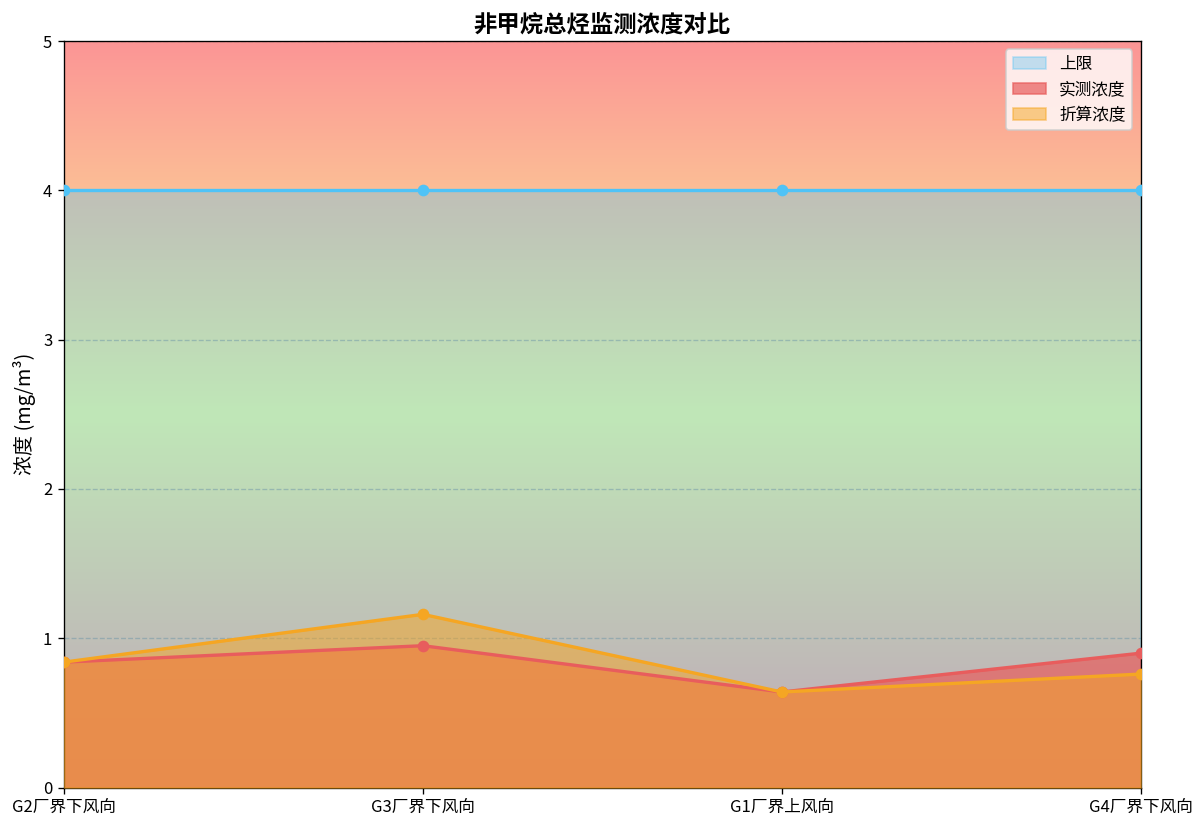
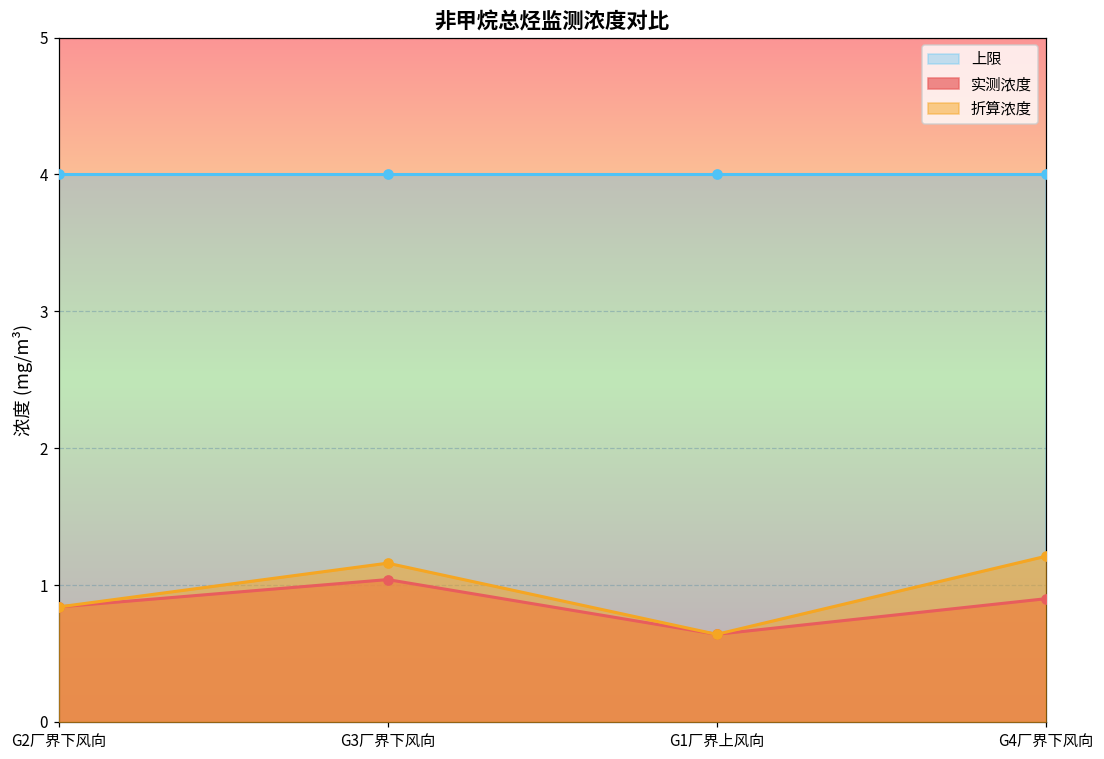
  {
    "上限": {
      "G2厂界下风向": 4.00,
      "G3厂界下风向": 4.00,
      "G1厂界上风向": 4.00,
      "G4厂界下风向": 4.00
    },
    "实测浓度": {
-     "G3厂界下风向": 0.95,
+     "G3厂界下风向": 1.04,
      "G4厂界下风向": 0.90
    },
    "折算浓度": {
      "G3厂界下风向": 1.16,
-     "G4厂界下风向": 0.76
+     "G4厂界下风向": 1.21
    }
  }
